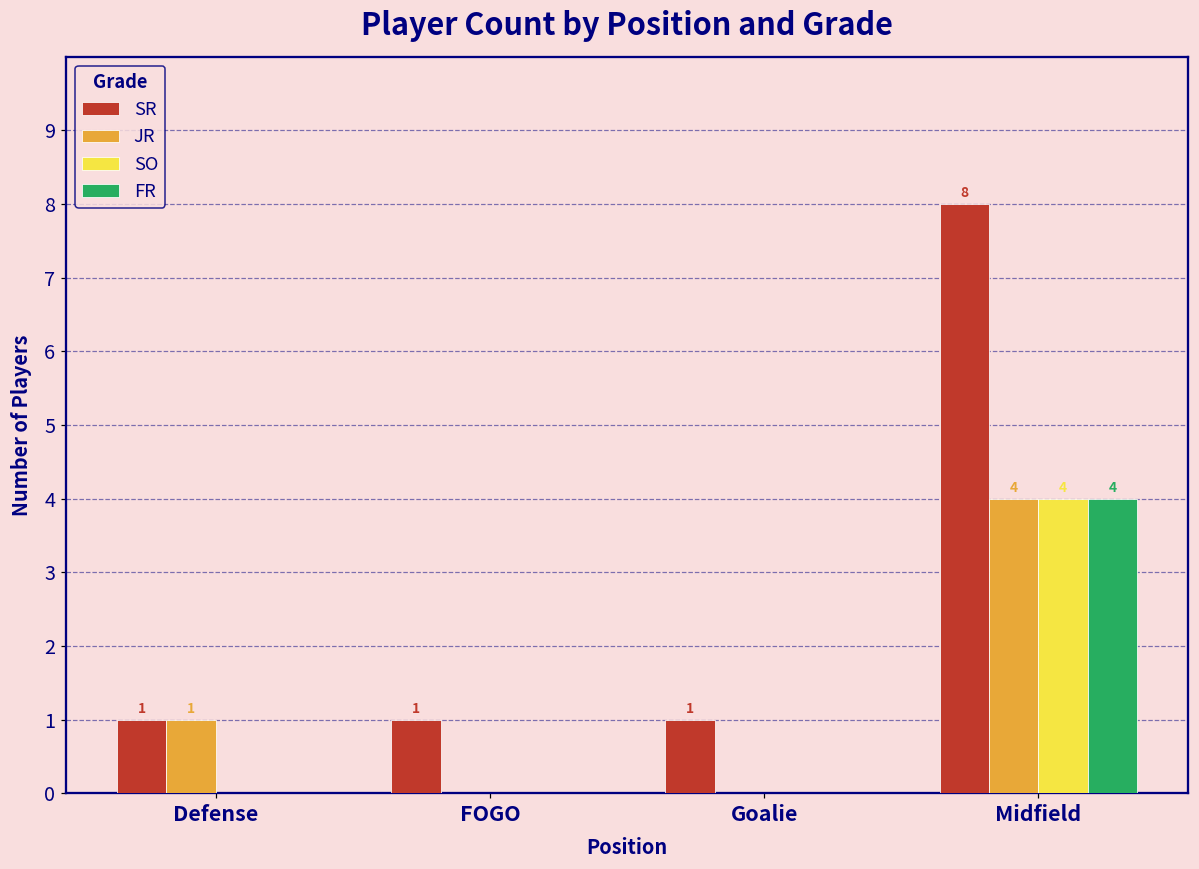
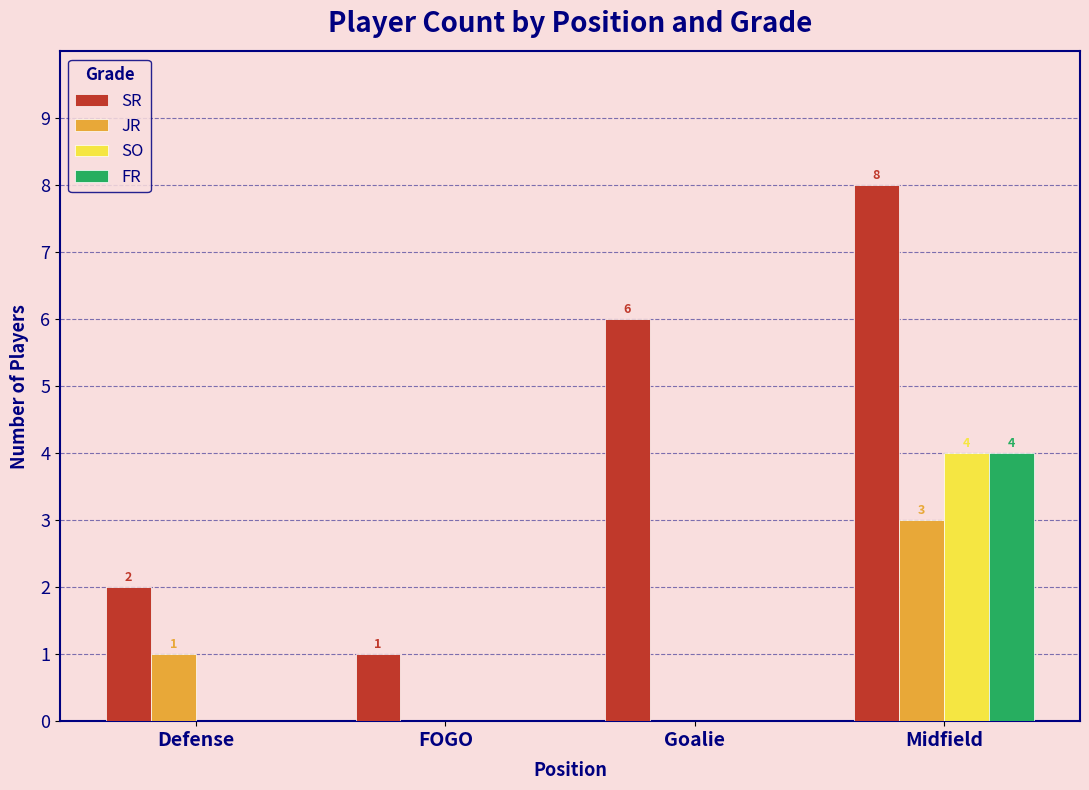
  {
    "SR": {
-     "Defense": 1,
+     "Defense": 2,
      "FOGO": 1,
-     "Goalie": 1,
+     "Goalie": 6,
      "Midfield": 8
    },
    "JR": {
      "Defense": 1,
-     "Midfield": 4
+     "Midfield": 3
    },
    "SO": {
      "Midfield": 4
    },
    "FR": {
      "Midfield": 4
    }
  }
